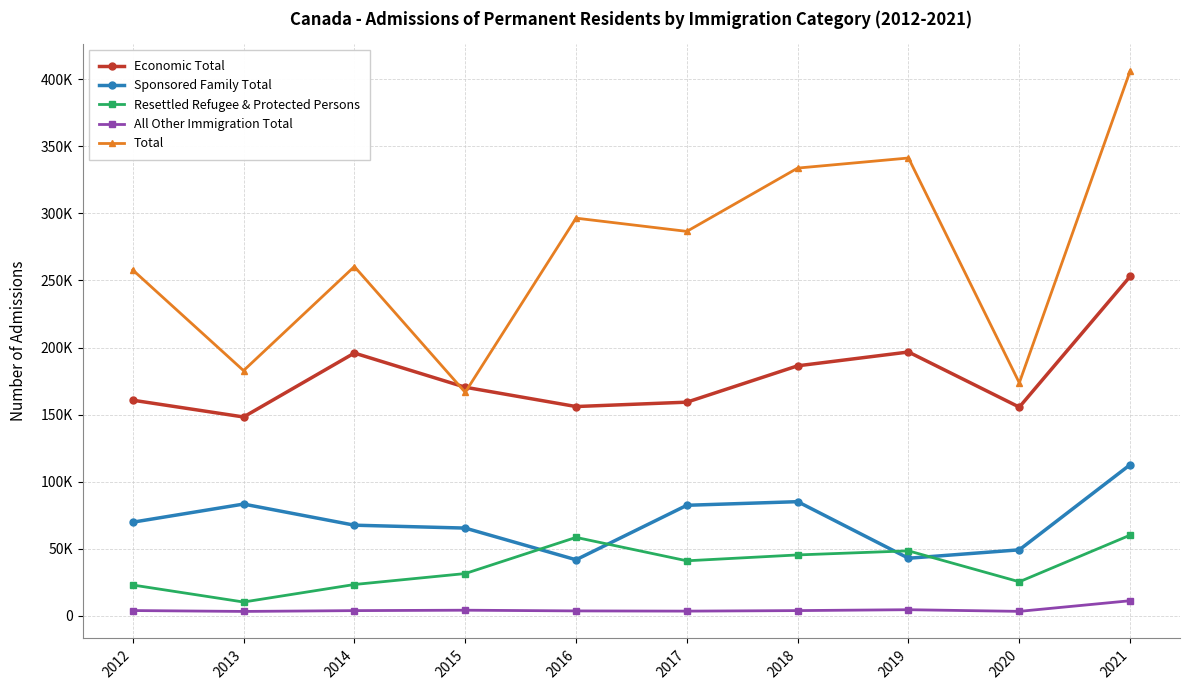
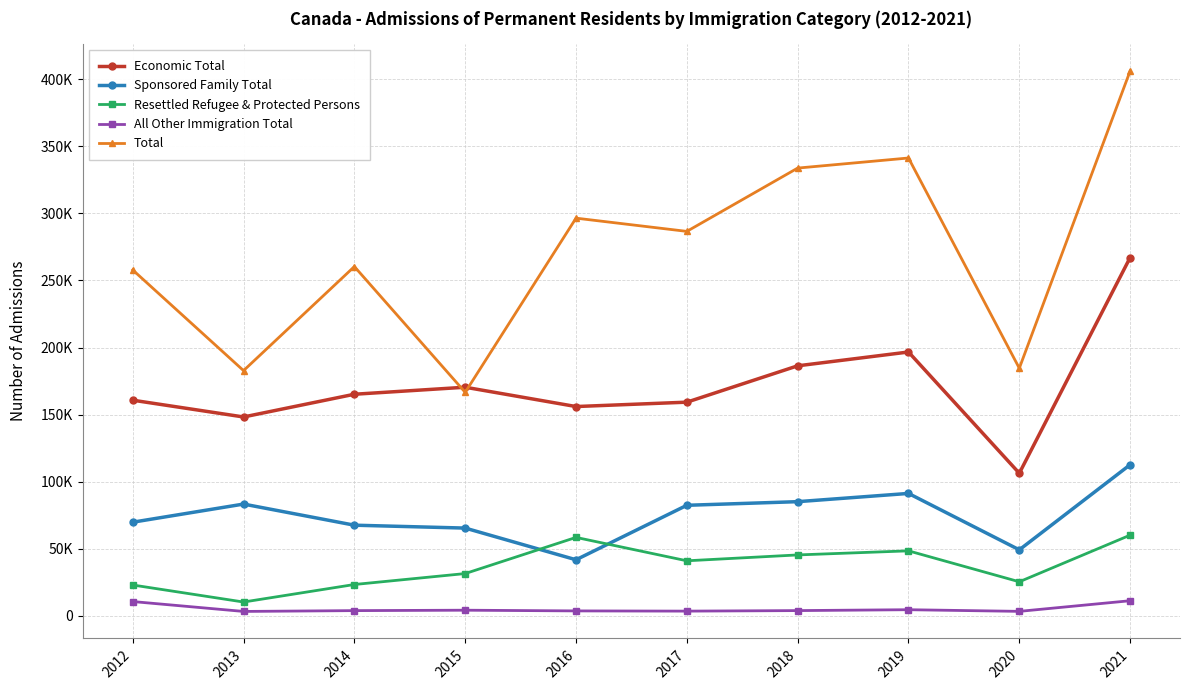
  {
    "Economic Total": {
      "2012": 161000,
      "2013": 148000,
-     "2014": 196000,
+     "2014": 165000,
      "2015": 170000,
      "2016": 156000,
      "2017": 159000,
      "2018": 186000,
      "2019": 197000,
-     "2020": 156000,
-     "2021": 253000
+     "2020": 106000,
+     "2021": 267000
    },
    "Sponsored Family Total": {
      "2012": 70000,
      "2013": 83000,
      "2014": 68000,
      "2015": 65000,
      "2016": 42000,
      "2017": 82000,
      "2018": 85000,
-     "2019": 43000,
+     "2019": 91000,
      "2020": 49000,
      "2021": 113000
    },
    "Resettled Refugee & Protected Persons": {
      "2012": 23000,
      "2013": 10000,
      "2014": 23000,
      "2015": 32000,
      "2016": 59000,
      "2017": 41000,
      "2018": 45000,
      "2019": 49000,
      "2020": 25000,
      "2021": 60000
    },
    "All Other Immigration Total": {
-     "2012": 4000,
+     "2012": 11000,
      "2013": 3000,
      "2014": 4000,
      "2015": 4000,
      "2016": 4000,
      "2017": 4000,
      "2018": 4000,
      "2019": 5000,
      "2020": 3000,
      "2021": 11000
    },
    "Total": {
      "2012": 258000,
      "2013": 183000,
      "2014": 260000,
      "2015": 167000,
      "2016": 296000,
      "2017": 287000,
      "2018": 334000,
      "2019": 341000,
-     "2020": 174000,
+     "2020": 185000,
      "2021": 406000
    }
  }
